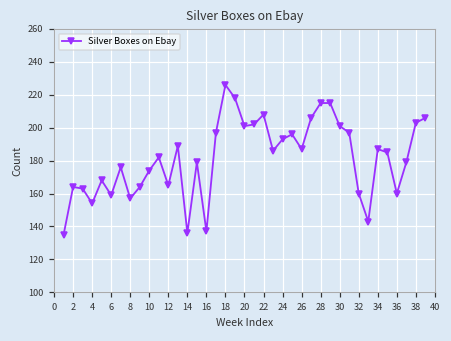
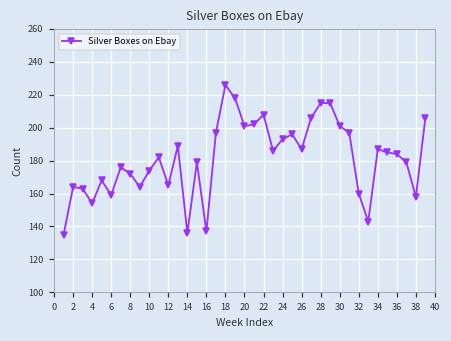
  {
    "2": 164,
    "4": 154,
    "6": 159,
-   "8": 157,
+   "8": 172,
    "10": 174,
    "12": 165,
    "14": 136,
    "16": 137,
    "18": 226,
    "20": 201,
    "22": 208,
    "24": 193,
    "26": 187,
    "28": 215,
    "30": 201,
    "32": 160,
    "34": 187,
-   "36": 160,
-   "38": 203
+   "36": 184,
+   "38": 158
  }
